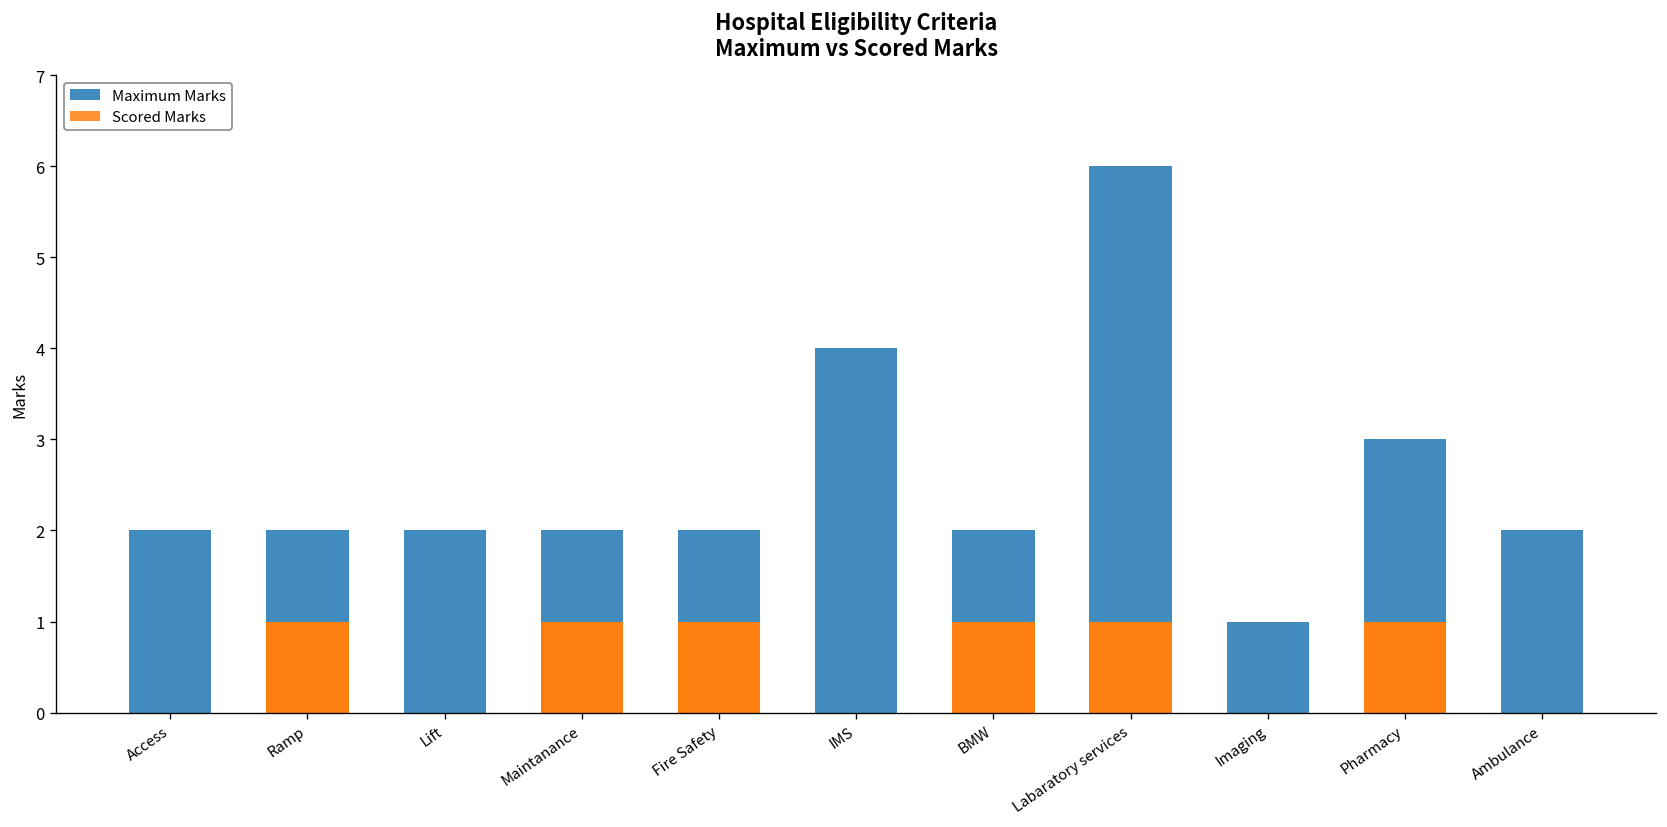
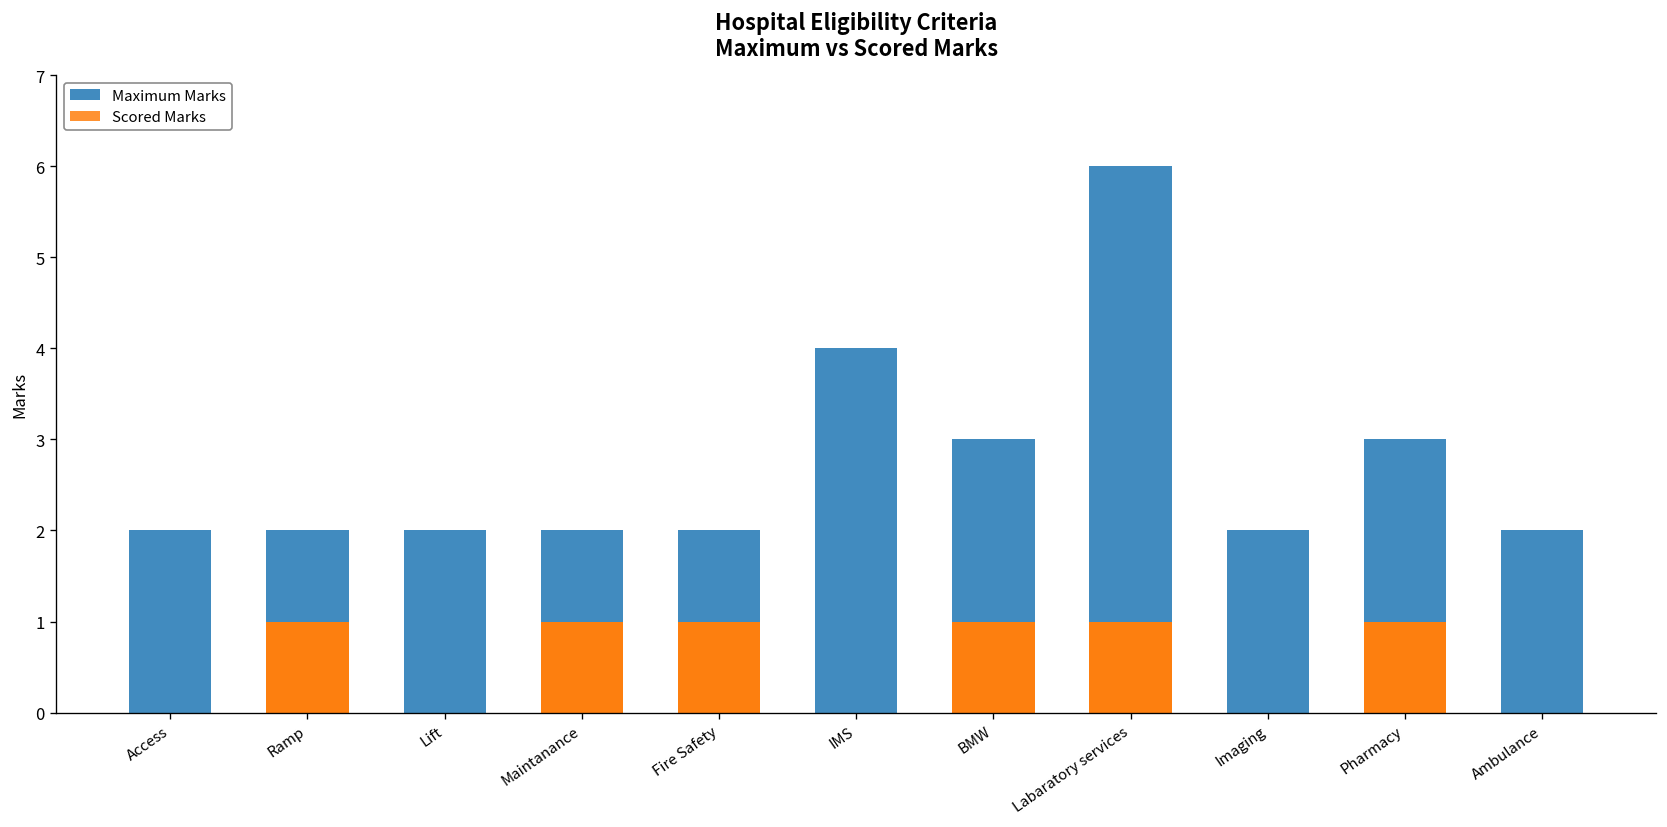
  {
    "Maximum Marks": {
      "Access": 2,
      "Ramp": 2,
      "Lift": 2,
      "Maintanance": 2,
      "Fire Safety": 2,
      "IMS": 4,
-     "BMW": 2,
+     "BMW": 3,
      "Labaratory services": 6,
-     "Imaging": 1,
+     "Imaging": 2,
      "Pharmacy": 3,
      "Ambulance": 2
    }
  }
